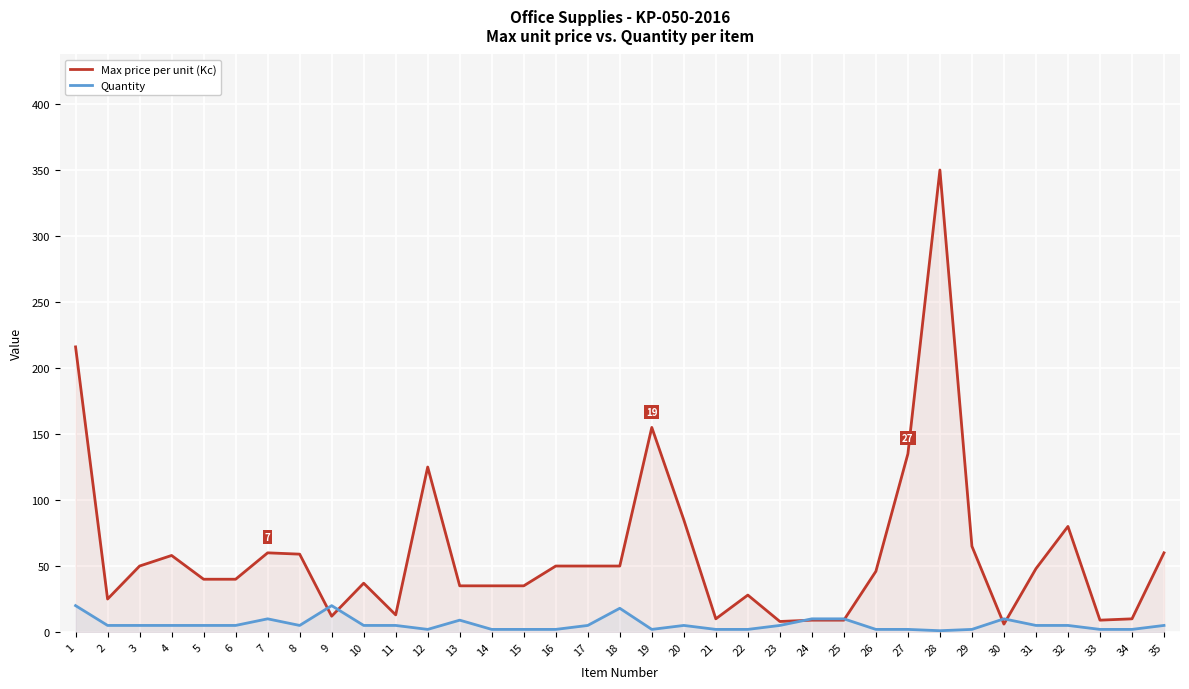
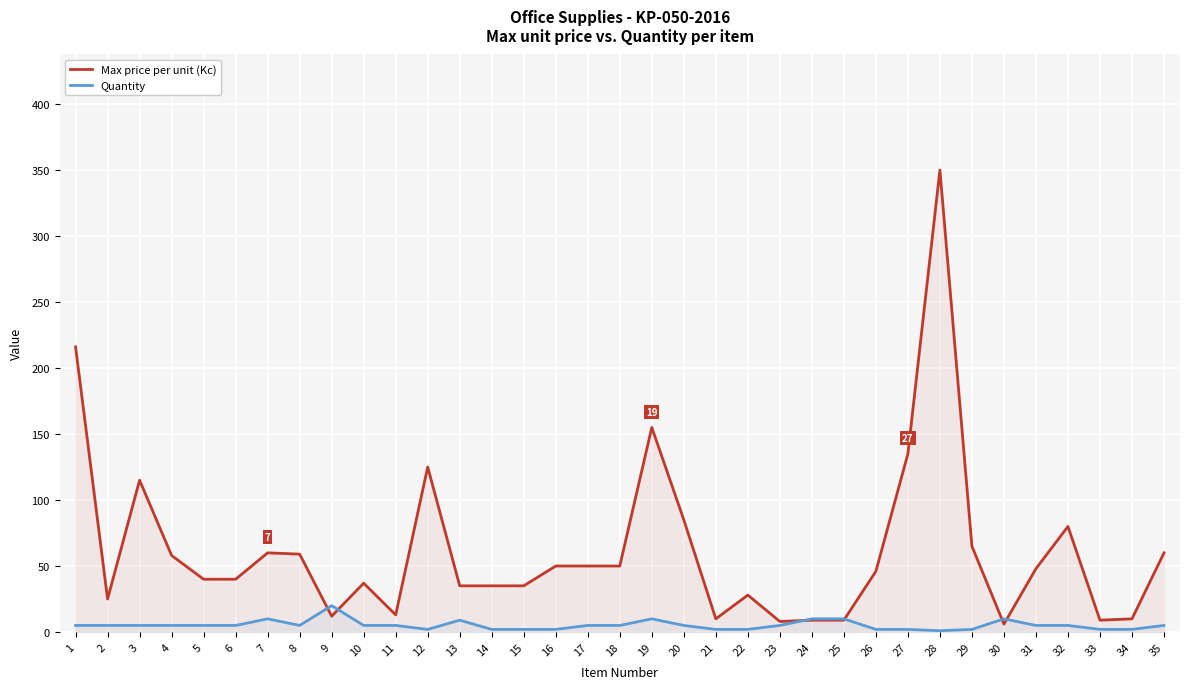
  {
    "Max price per unit (Kc)": {
      "1": 216,
      "2": 25,
-     "3": 50,
+     "3": 115,
      "4": 58,
      "5": 40,
      "6": 40,
      "8": 59,
      "9": 12,
      "10": 37,
      "11": 13,
      "12": 125,
      "13": 35,
      "14": 35,
      "15": 35,
      "16": 50,
      "17": 50,
      "18": 50,
      "20": 85,
      "21": 10,
      "22": 28,
      "23": 8,
      "26": 46,
      "28": 350,
      "29": 65,
      "30": 6,
      "31": 48,
      "32": 80,
      "33": 9,
      "34": 10,
      "35": 60
    },
    "Quantity": {
-     "1": 20,
+     "1": 5,
      "2": 5,
      "3": 5,
      "4": 5,
      "5": 5,
      "6": 5,
      "7": 10,
      "8": 5,
      "9": 20,
      "10": 5,
      "11": 5,
      "12": 2,
      "13": 9,
      "14": 2,
      "15": 2,
      "16": 2,
      "17": 5,
-     "18": 18,
-     "19": 2,
+     "18": 5,
+     "19": 10,
      "20": 5,
      "21": 2,
      "22": 2,
      "23": 5,
      "26": 2,
      "27": 2,
      "28": 1,
      "29": 2,
      "30": 10,
      "31": 5,
      "32": 5,
      "33": 2,
      "34": 2,
      "35": 5
    }
  }
